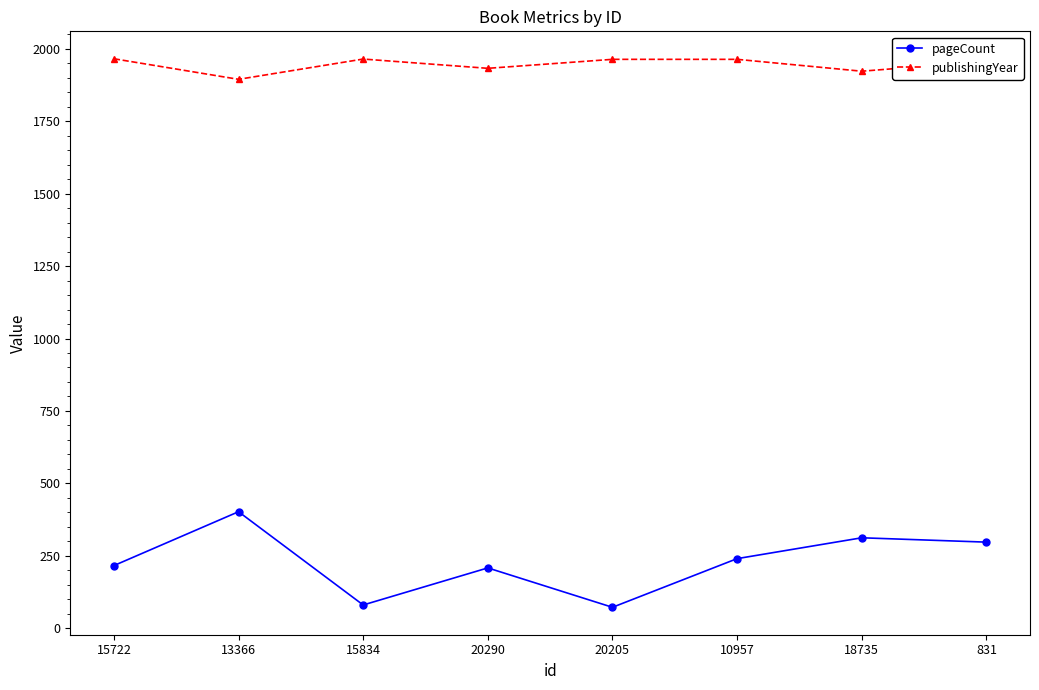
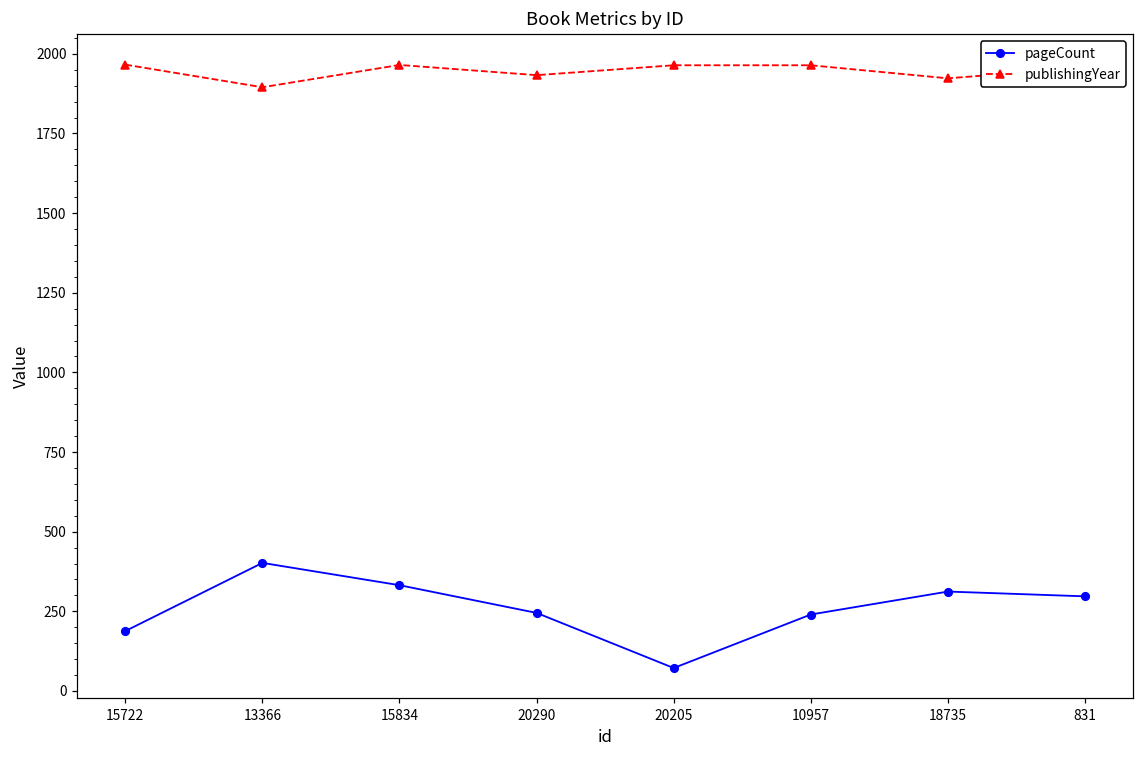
  {
    "pageCount": {
-     "15722": 220,
+     "15722": 190,
      "13366": 400,
-     "15834": 80,
-     "20290": 210,
+     "15834": 330,
+     "20290": 250,
      "20205": 70,
      "10957": 240,
      "18735": 310,
      "831": 300
    },
    "publishingYear": {
      "15722": 1970,
      "13366": 1900,
      "15834": 1970,
      "20290": 1930,
      "20205": 1960,
      "10957": 1960,
      "18735": 1920
    }
  }
